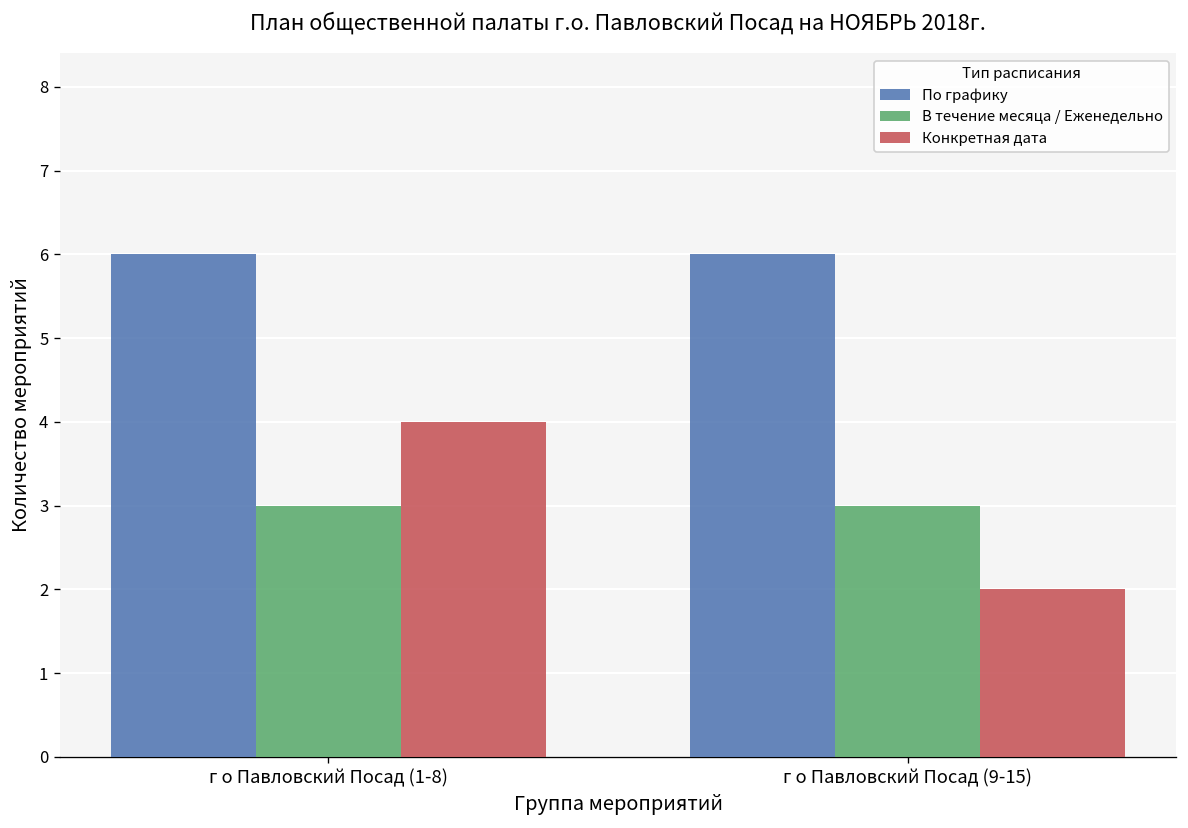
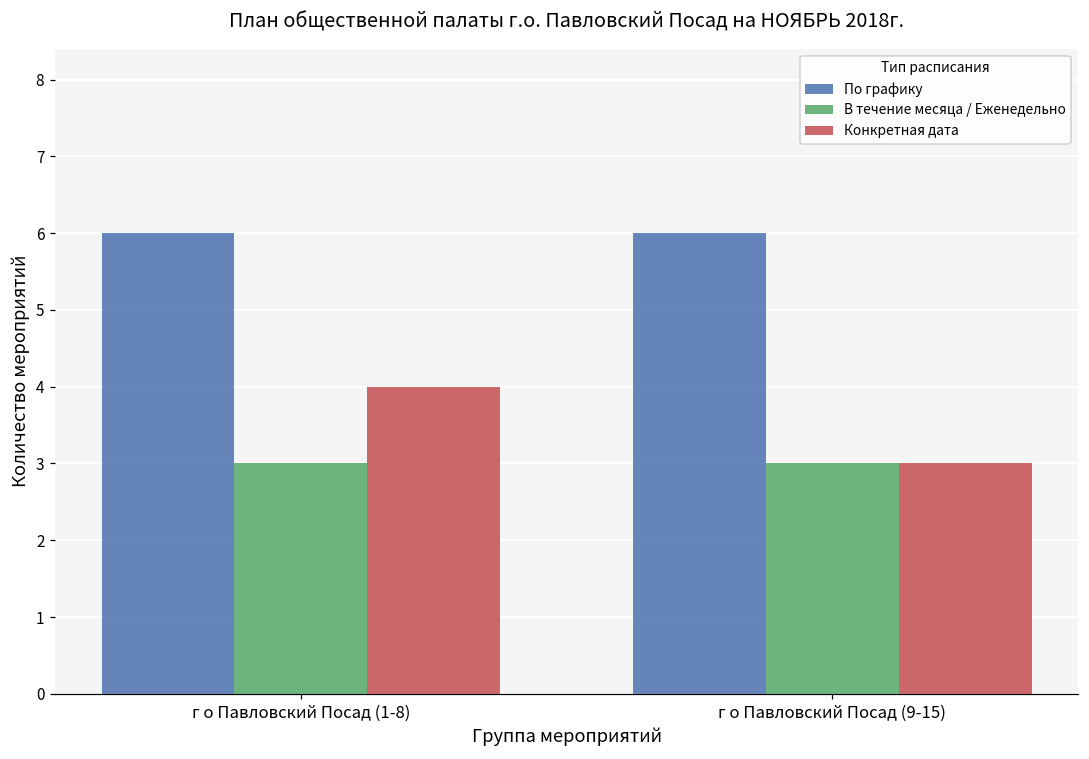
  {
    "По графику": {
      "г о Павловский Посад (1-8)": 6,
      "г о Павловский Посад (9-15)": 6
    },
    "В течение месяца / Еженедельно": {
      "г о Павловский Посад (1-8)": 3,
      "г о Павловский Посад (9-15)": 3
    },
    "Конкретная дата": {
      "г о Павловский Посад (1-8)": 4,
-     "г о Павловский Посад (9-15)": 2
+     "г о Павловский Посад (9-15)": 3
    }
  }
